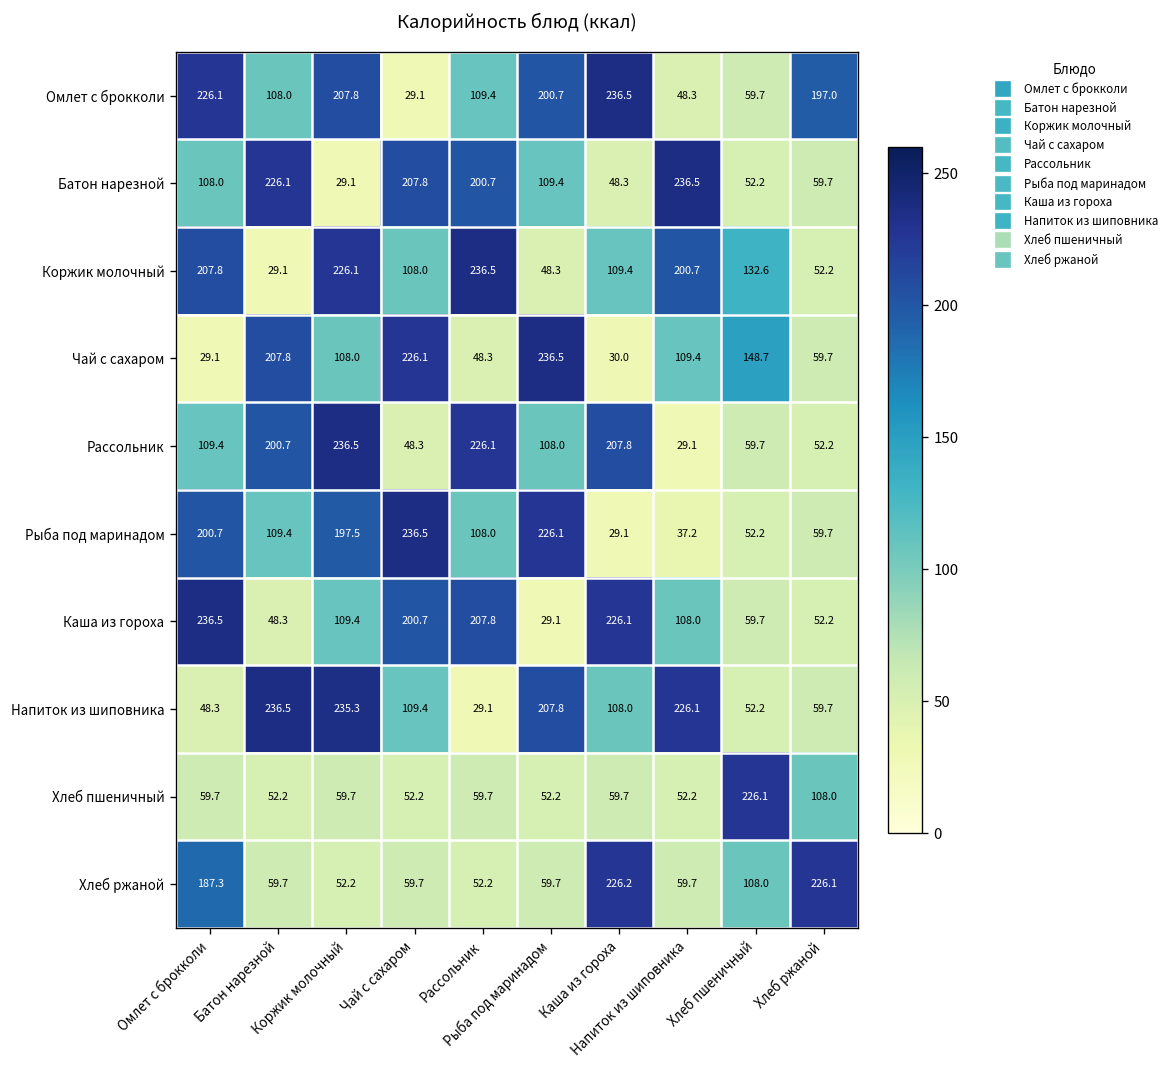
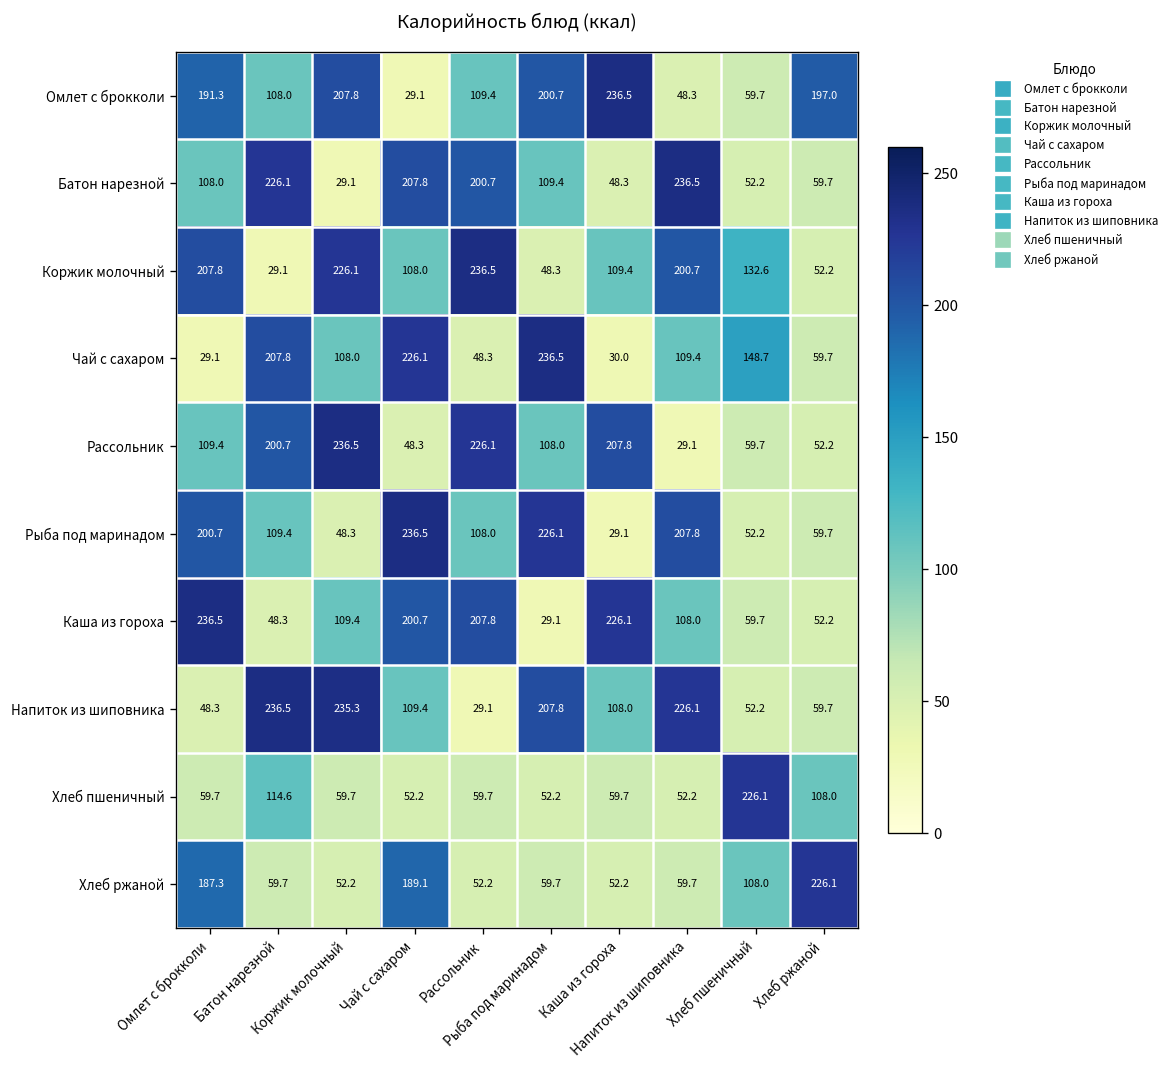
  {
    "Омлет с брокколи": {
-     "Омлет с брокколи": 226.1,
+     "Омлет с брокколи": 191.3,
      "Батон нарезной": 108.0,
      "Коржик молочный": 207.8,
      "Чай с сахаром": 29.1,
      "Рассольник": 109.4,
      "Рыба под маринадом": 200.7,
      "Каша из гороха": 236.5,
      "Напиток из шиповника": 48.3,
      "Хлеб пшеничный": 59.7,
      "Хлеб ржаной": 197.0
    },
    "Батон нарезной": {
      "Омлет с брокколи": 108.0,
      "Батон нарезной": 226.1,
      "Коржик молочный": 29.1,
      "Чай с сахаром": 207.8,
      "Рассольник": 200.7,
      "Рыба под маринадом": 109.4,
      "Каша из гороха": 48.3,
      "Напиток из шиповника": 236.5,
      "Хлеб пшеничный": 52.2,
      "Хлеб ржаной": 59.7
    },
    "Коржик молочный": {
      "Омлет с брокколи": 207.8,
      "Батон нарезной": 29.1,
      "Коржик молочный": 226.1,
      "Чай с сахаром": 108.0,
      "Рассольник": 236.5,
      "Рыба под маринадом": 48.3,
      "Каша из гороха": 109.4,
      "Напиток из шиповника": 200.7,
      "Хлеб пшеничный": 132.6,
      "Хлеб ржаной": 52.2
    },
    "Чай с сахаром": {
      "Омлет с брокколи": 29.1,
      "Батон нарезной": 207.8,
      "Коржик молочный": 108.0,
      "Чай с сахаром": 226.1,
      "Рассольник": 48.3,
      "Рыба под маринадом": 236.5,
      "Каша из гороха": 30.0,
      "Напиток из шиповника": 109.4,
      "Хлеб пшеничный": 148.7,
      "Хлеб ржаной": 59.7
    },
    "Рассольник": {
      "Омлет с брокколи": 109.4,
      "Батон нарезной": 200.7,
      "Коржик молочный": 236.5,
      "Чай с сахаром": 48.3,
      "Рассольник": 226.1,
      "Рыба под маринадом": 108.0,
      "Каша из гороха": 207.8,
      "Напиток из шиповника": 29.1,
      "Хлеб пшеничный": 59.7,
      "Хлеб ржаной": 52.2
    },
    "Рыба под маринадом": {
      "Омлет с брокколи": 200.7,
      "Батон нарезной": 109.4,
-     "Коржик молочный": 197.5,
+     "Коржик молочный": 48.3,
      "Чай с сахаром": 236.5,
      "Рассольник": 108.0,
      "Рыба под маринадом": 226.1,
      "Каша из гороха": 29.1,
-     "Напиток из шиповника": 37.2,
+     "Напиток из шиповника": 207.8,
      "Хлеб пшеничный": 52.2,
      "Хлеб ржаной": 59.7
    },
    "Каша из гороха": {
      "Омлет с брокколи": 236.5,
      "Батон нарезной": 48.3,
      "Коржик молочный": 109.4,
      "Чай с сахаром": 200.7,
      "Рассольник": 207.8,
      "Рыба под маринадом": 29.1,
      "Каша из гороха": 226.1,
      "Напиток из шиповника": 108.0,
      "Хлеб пшеничный": 59.7,
      "Хлеб ржаной": 52.2
    },
    "Напиток из шиповника": {
      "Омлет с брокколи": 48.3,
      "Батон нарезной": 236.5,
      "Коржик молочный": 235.3,
      "Чай с сахаром": 109.4,
      "Рассольник": 29.1,
      "Рыба под маринадом": 207.8,
      "Каша из гороха": 108.0,
      "Напиток из шиповника": 226.1,
      "Хлеб пшеничный": 52.2,
      "Хлеб ржаной": 59.7
    },
    "Хлеб пшеничный": {
      "Омлет с брокколи": 59.7,
-     "Батон нарезной": 52.2,
+     "Батон нарезной": 114.6,
      "Коржик молочный": 59.7,
      "Чай с сахаром": 52.2,
      "Рассольник": 59.7,
      "Рыба под маринадом": 52.2,
      "Каша из гороха": 59.7,
      "Напиток из шиповника": 52.2,
      "Хлеб пшеничный": 226.1,
      "Хлеб ржаной": 108.0
    },
    "Хлеб ржаной": {
      "Омлет с брокколи": 187.3,
      "Батон нарезной": 59.7,
      "Коржик молочный": 52.2,
-     "Чай с сахаром": 59.7,
+     "Чай с сахаром": 189.1,
      "Рассольник": 52.2,
      "Рыба под маринадом": 59.7,
-     "Каша из гороха": 226.2,
+     "Каша из гороха": 52.2,
      "Напиток из шиповника": 59.7,
      "Хлеб пшеничный": 108.0,
      "Хлеб ржаной": 226.1
    }
  }
